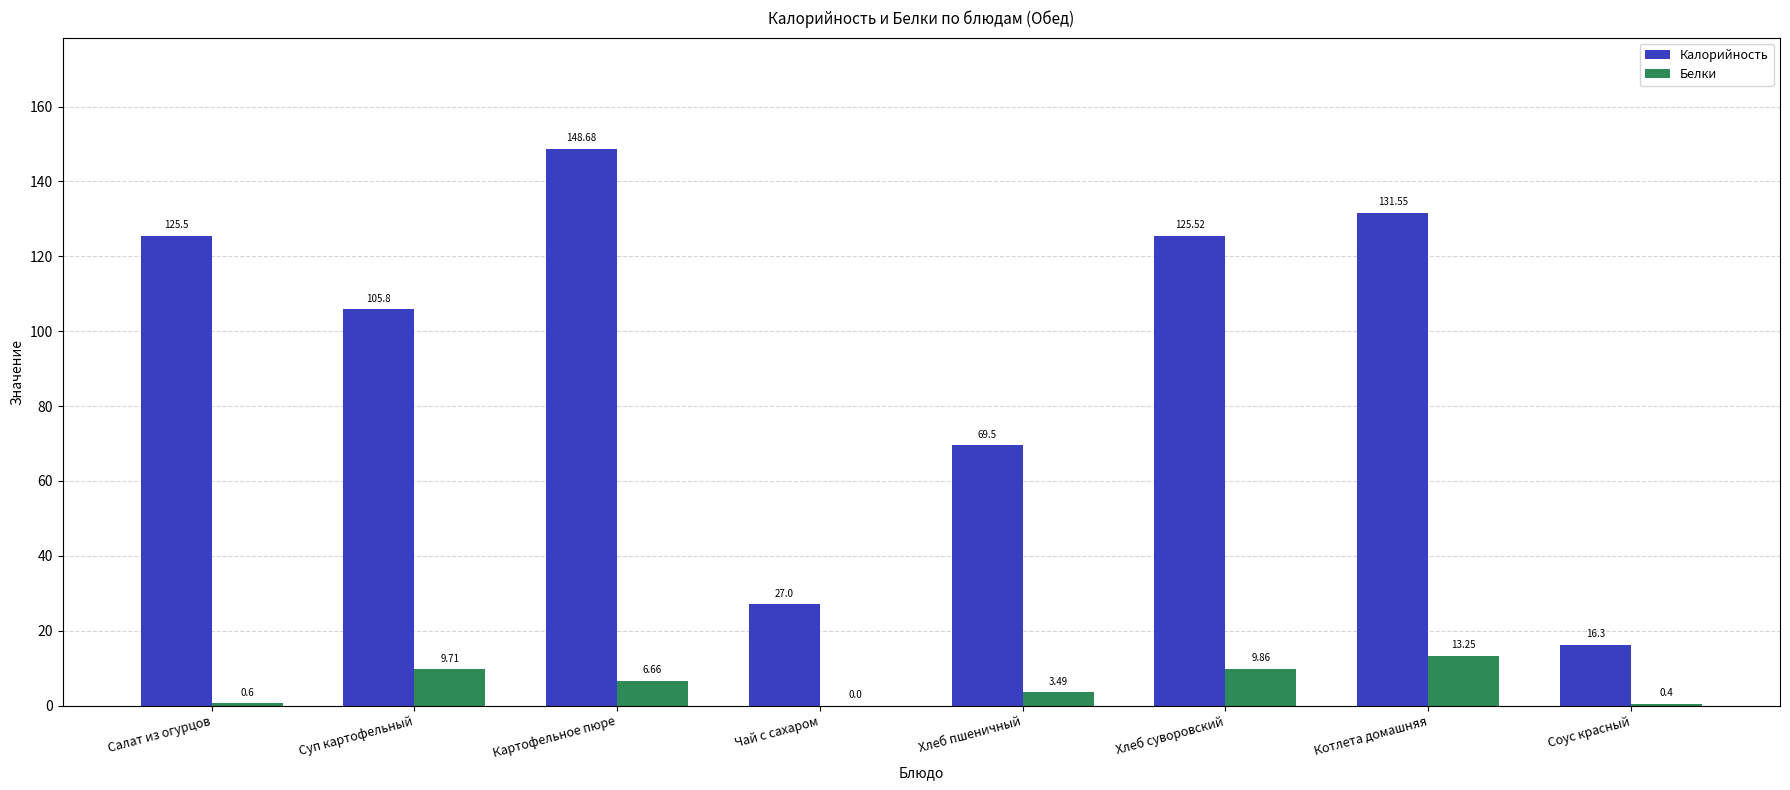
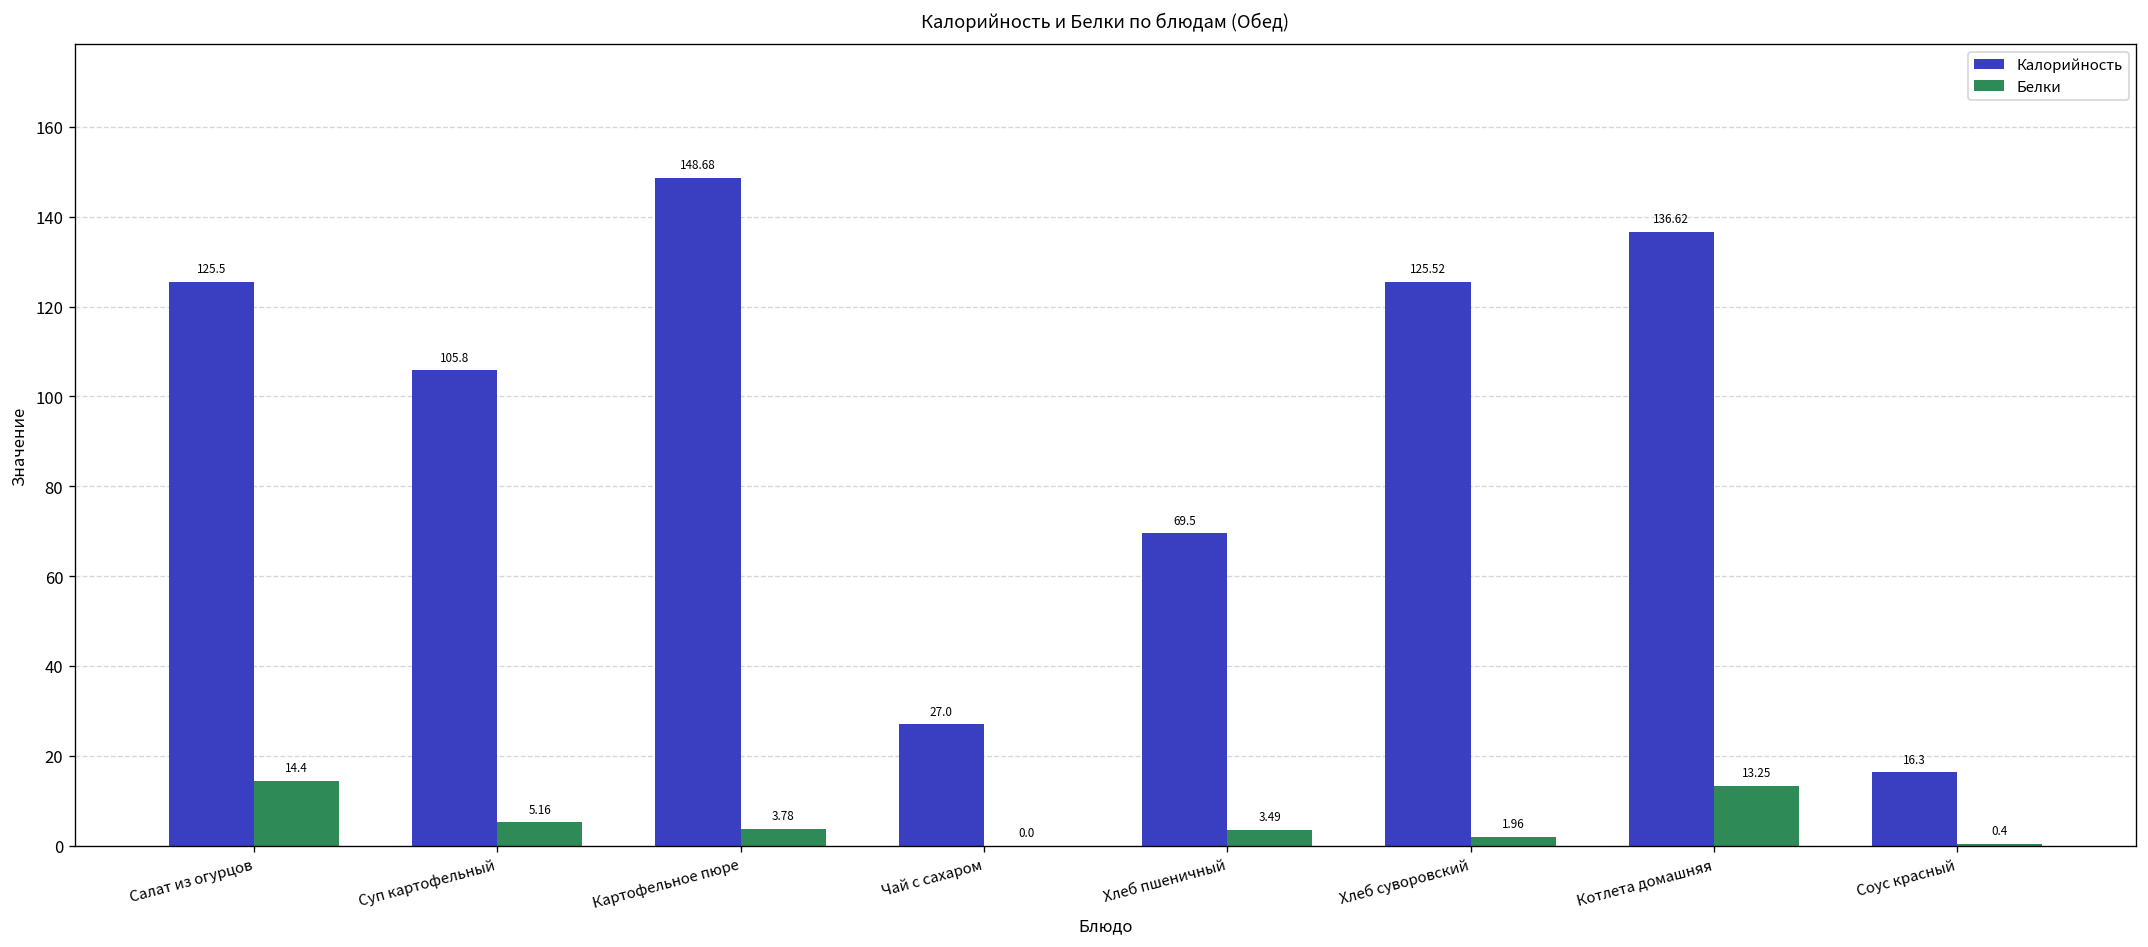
  {
    "Калорийность": {
      "Салат из огурцов": 125.5,
      "Суп картофельный": 105.8,
      "Картофельное пюре": 148.68,
      "Чай с сахаром": 27.0,
      "Хлеб пшеничный": 69.5,
      "Хлеб суворовский": 125.52,
-     "Котлета домашняя": 131.55,
+     "Котлета домашняя": 136.62,
      "Соус красный": 16.3
    },
    "Белки": {
-     "Салат из огурцов": 0.6,
-     "Суп картофельный": 9.71,
-     "Картофельное пюре": 6.66,
+     "Салат из огурцов": 14.4,
+     "Суп картофельный": 5.16,
+     "Картофельное пюре": 3.78,
      "Чай с сахаром": 0.0,
      "Хлеб пшеничный": 3.49,
-     "Хлеб суворовский": 9.86,
+     "Хлеб суворовский": 1.96,
      "Котлета домашняя": 13.25,
      "Соус красный": 0.4
    }
  }
